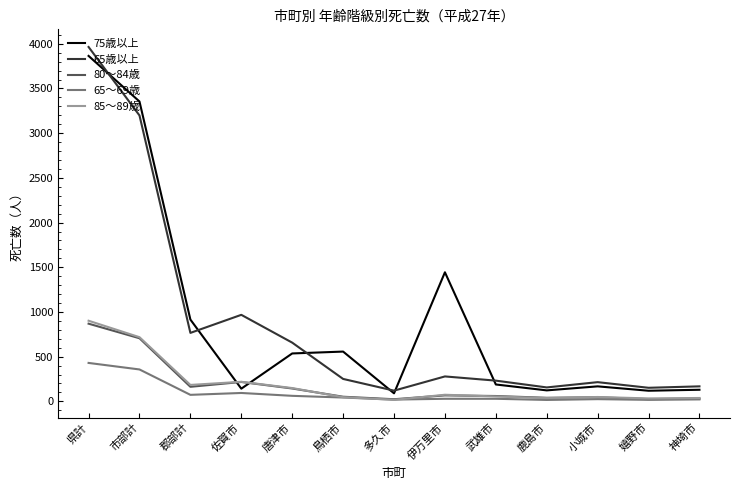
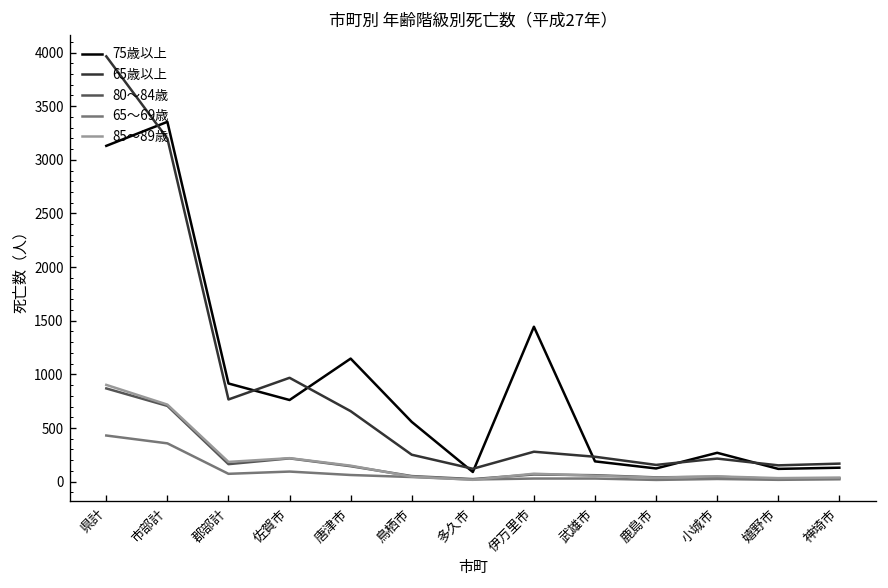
  {
    "75歳以上": {
-     "県計": 3900,
+     "県計": 3100,
      "市部計": 3400,
      "郡部計": 900,
-     "佐賀市": 100,
-     "唐津市": 500,
+     "佐賀市": 800,
+     "唐津市": 1100,
      "鳥栖市": 600,
      "多久市": 100,
      "伊万里市": 1400,
      "武雄市": 200,
      "鹿島市": 100,
-     "小城市": 200,
+     "小城市": 300,
      "嬉野市": 100,
      "神埼市": 100
    }
  }
